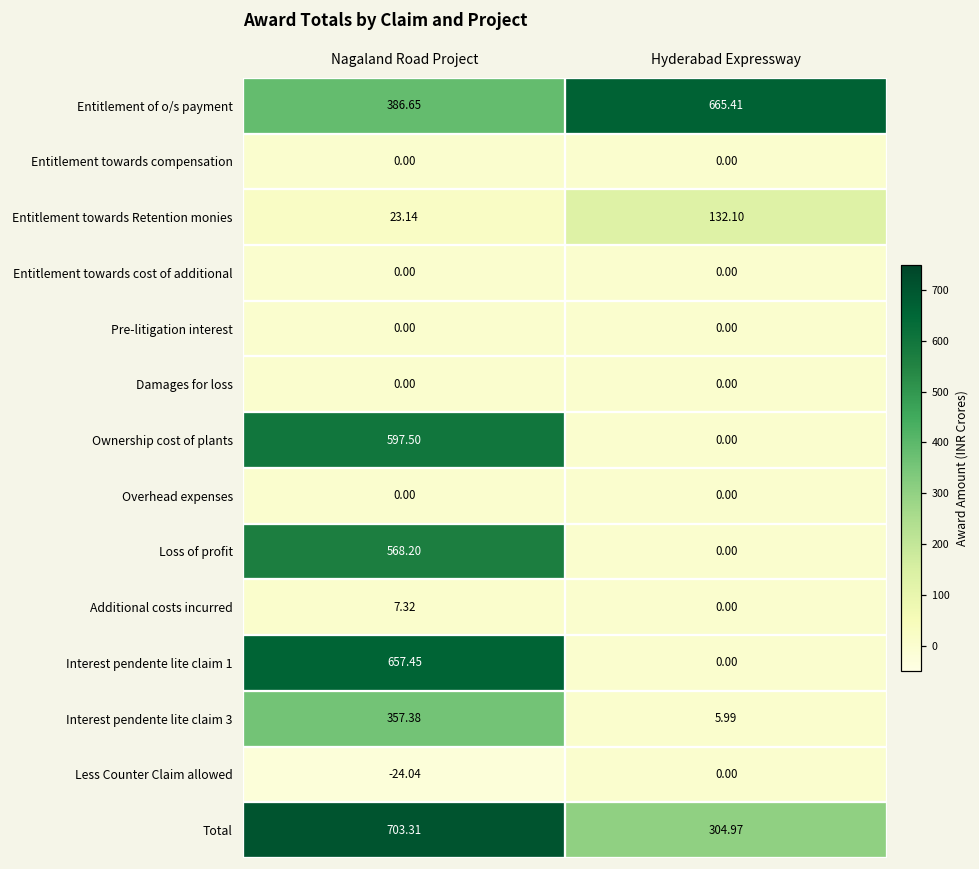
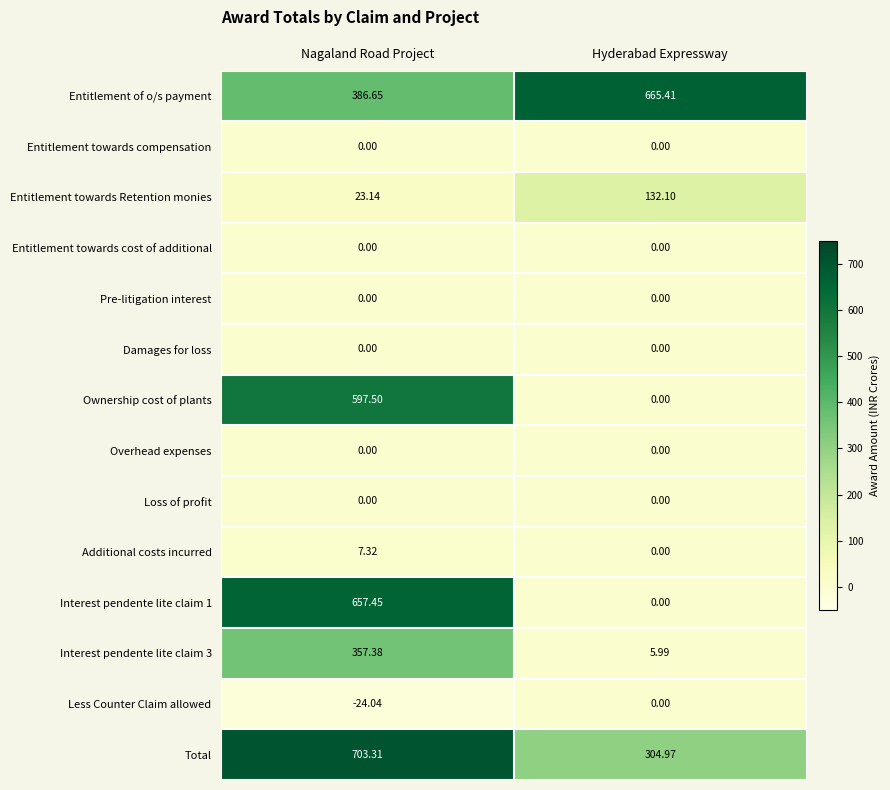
  {
    "Entitlement of o/s payment": {
      "Nagaland Road Project": 386.65,
      "Hyderabad Expressway": 665.41
    },
    "Entitlement towards compensation": {
      "Nagaland Road Project": 0.00,
      "Hyderabad Expressway": 0.00
    },
    "Entitlement towards Retention monies": {
      "Nagaland Road Project": 23.14,
      "Hyderabad Expressway": 132.10
    },
    "Entitlement towards cost of additional": {
      "Nagaland Road Project": 0.00,
      "Hyderabad Expressway": 0.00
    },
    "Pre-litigation interest": {
      "Nagaland Road Project": 0.00,
      "Hyderabad Expressway": 0.00
    },
    "Damages for loss": {
      "Nagaland Road Project": 0.00,
      "Hyderabad Expressway": 0.00
    },
    "Ownership cost of plants": {
      "Nagaland Road Project": 597.50,
      "Hyderabad Expressway": 0.00
    },
    "Overhead expenses": {
      "Nagaland Road Project": 0.00,
      "Hyderabad Expressway": 0.00
    },
    "Loss of profit": {
-     "Nagaland Road Project": 568.20,
+     "Nagaland Road Project": 0.00,
      "Hyderabad Expressway": 0.00
    },
    "Additional costs incurred": {
      "Nagaland Road Project": 7.32,
      "Hyderabad Expressway": 0.00
    },
    "Interest pendente lite claim 1": {
      "Nagaland Road Project": 657.45,
      "Hyderabad Expressway": 0.00
    },
    "Interest pendente lite claim 3": {
      "Nagaland Road Project": 357.38,
      "Hyderabad Expressway": 5.99
    },
    "Less Counter Claim allowed": {
      "Nagaland Road Project": -24.04,
      "Hyderabad Expressway": 0.00
    },
    "Total": {
      "Nagaland Road Project": 703.31,
      "Hyderabad Expressway": 304.97
    }
  }
